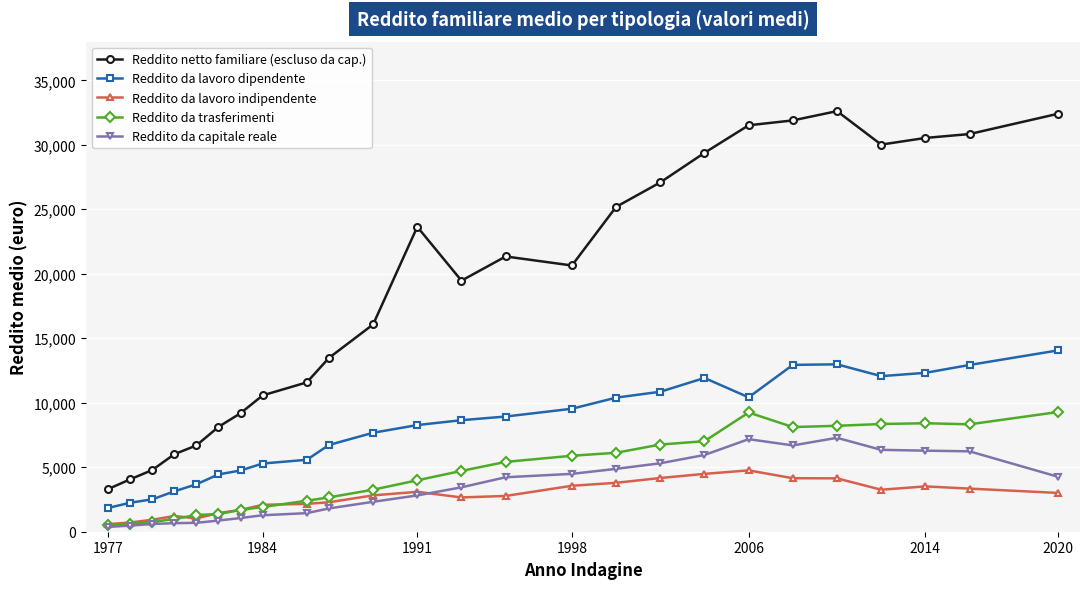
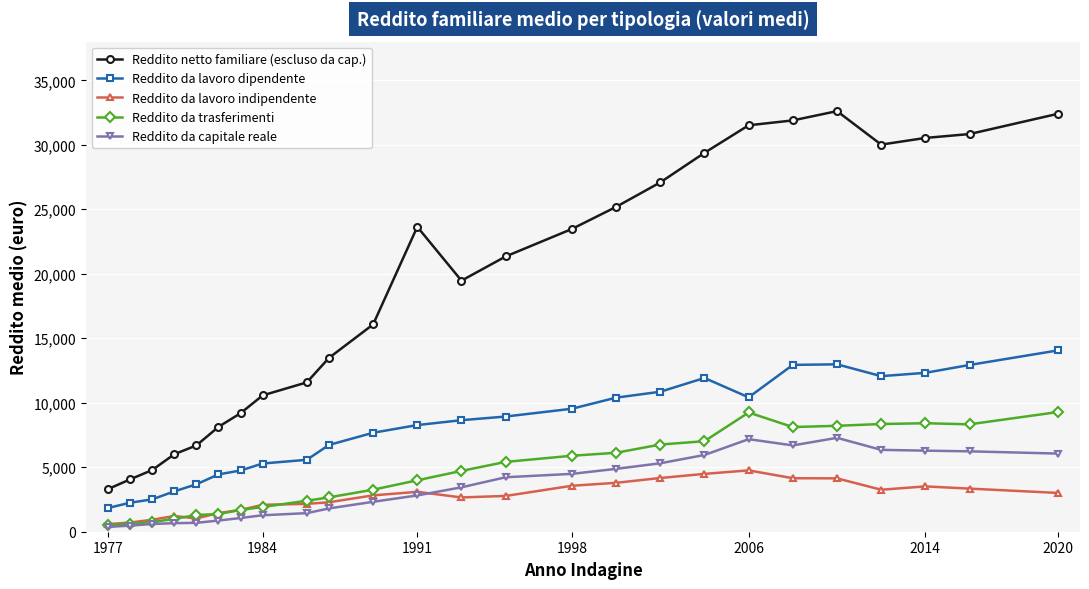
  {
    "Reddito netto familiare (escluso da cap.)": {
      "1977": "3,300",
      "1984": "10,600",
      "1991": "23,600",
-     "1998": "20,600",
+     "1998": "23,500",
      "2006": "31,500",
      "2014": "30,500",
      "2020": "32,400"
    },
    "Reddito da lavoro dipendente": {
      "1977": "1,800",
      "1984": "5,300",
      "1991": "8,300",
      "1998": "9,500",
      "2006": "10,400",
      "2014": "12,300",
      "2020": "14,100"
    },
    "Reddito da lavoro indipendente": {
      "1991": "3,100",
      "1998": "3,600",
      "2006": "4,800",
      "2014": "3,500",
      "2020": "3,000"
    },
    "Reddito da trasferimenti": {
      "1991": "4,000",
      "1998": "5,900",
      "2006": "9,200",
      "2014": "8,400",
      "2020": "9,300"
    },
    "Reddito da capitale reale": {
      "1984": "1,300",
      "1991": "2,800",
      "1998": "4,500",
      "2006": "7,200",
      "2014": "6,300",
-     "2020": "4,300"
+     "2020": "6,100"
    }
  }
